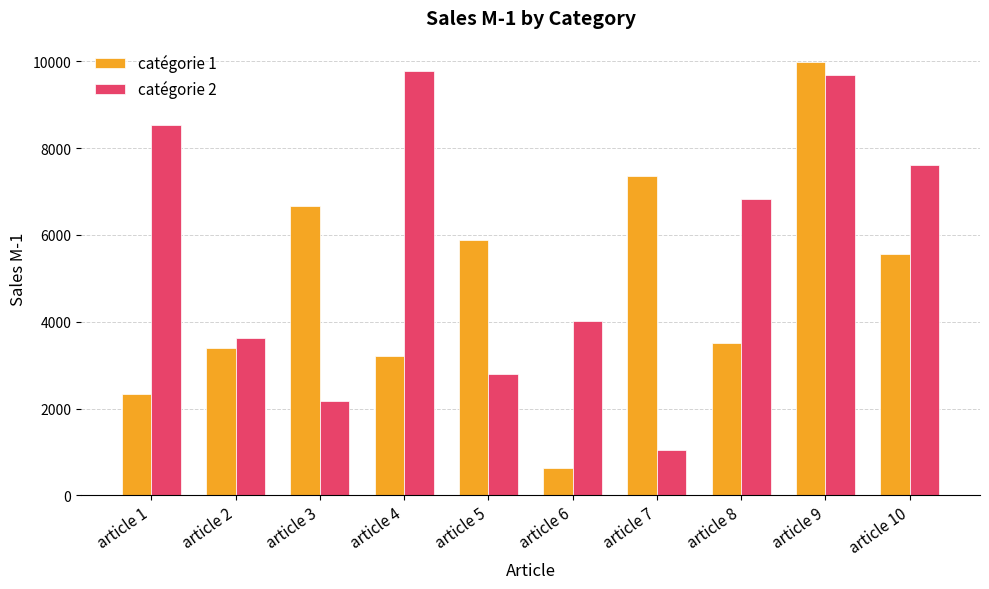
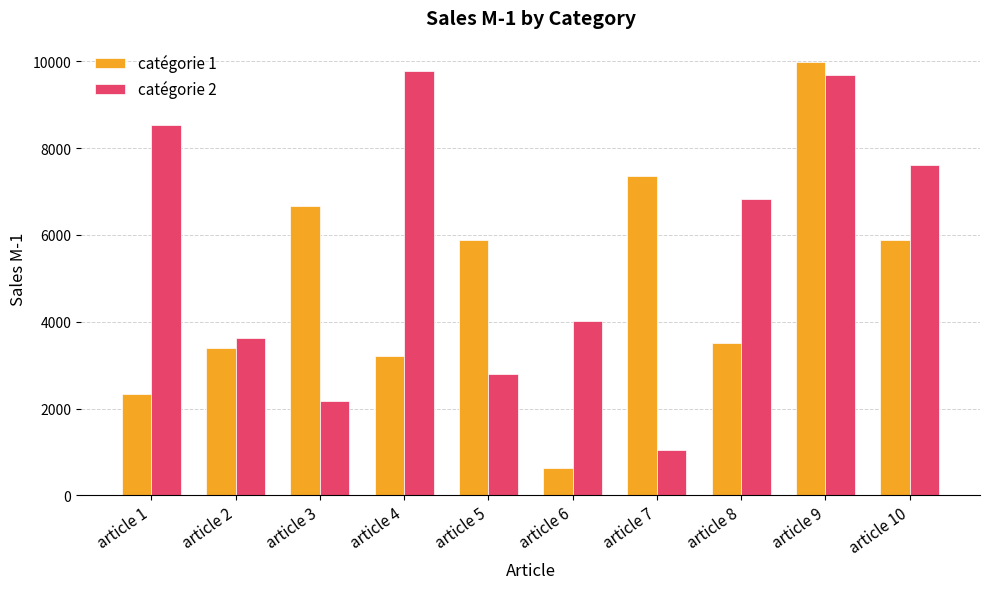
  {
    "catégorie 1": {
      "article 1": 2300,
      "article 2": 3400,
      "article 3": 6700,
      "article 4": 3200,
      "article 5": 5900,
      "article 6": 600,
      "article 7": 7400,
      "article 8": 3500,
      "article 9": 10000,
-     "article 10": 5600
+     "article 10": 5900
    },
    "catégorie 2": {
      "article 1": 8500,
      "article 2": 3600,
      "article 3": 2200,
      "article 4": 9800,
      "article 5": 2800,
      "article 6": 4000,
      "article 7": 1000,
      "article 8": 6800,
      "article 9": 9700,
      "article 10": 7600
    }
  }
